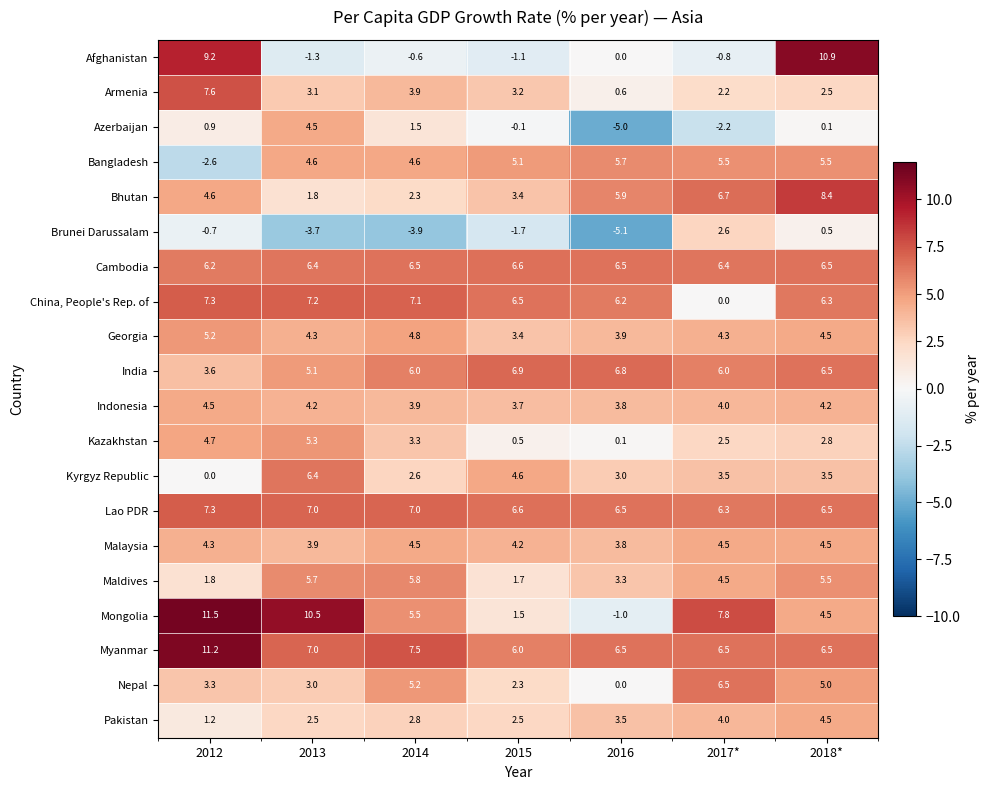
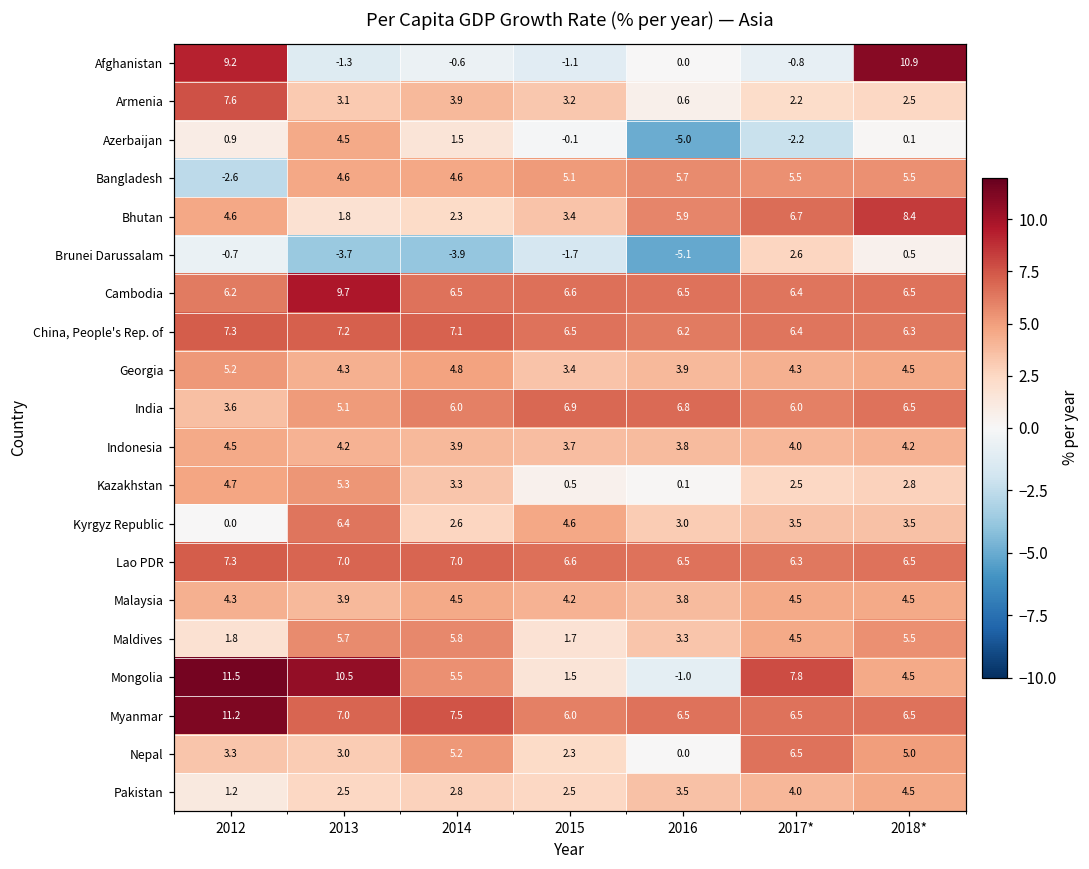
  {
    "Afghanistan": {
      "2012": 9.2,
      "2013": -1.3,
      "2014": -0.6,
      "2015": -1.1,
      "2016": 0.0,
      "2017*": -0.8,
      "2018*": 10.9
    },
    "Armenia": {
      "2012": 7.6,
      "2013": 3.1,
      "2014": 3.9,
      "2015": 3.2,
      "2016": 0.6,
      "2017*": 2.2,
      "2018*": 2.5
    },
    "Azerbaijan": {
      "2012": 0.9,
      "2013": 4.5,
      "2014": 1.5,
      "2015": -0.1,
      "2016": -5.0,
      "2017*": -2.2,
      "2018*": 0.1
    },
    "Bangladesh": {
      "2012": -2.6,
      "2013": 4.6,
      "2014": 4.6,
      "2015": 5.1,
      "2016": 5.7,
      "2017*": 5.5,
      "2018*": 5.5
    },
    "Bhutan": {
      "2012": 4.6,
      "2013": 1.8,
      "2014": 2.3,
      "2015": 3.4,
      "2016": 5.9,
      "2017*": 6.7,
      "2018*": 8.4
    },
    "Brunei Darussalam": {
      "2012": -0.7,
      "2013": -3.7,
      "2014": -3.9,
      "2015": -1.7,
      "2016": -5.1,
      "2017*": 2.6,
      "2018*": 0.5
    },
    "Cambodia": {
      "2012": 6.2,
-     "2013": 6.4,
+     "2013": 9.7,
      "2014": 6.5,
      "2015": 6.6,
      "2016": 6.5,
      "2017*": 6.4,
      "2018*": 6.5
    },
    "China, People's Rep. of": {
      "2012": 7.3,
      "2013": 7.2,
      "2014": 7.1,
      "2015": 6.5,
      "2016": 6.2,
-     "2017*": 0.0,
+     "2017*": 6.4,
      "2018*": 6.3
    },
    "Georgia": {
      "2012": 5.2,
      "2013": 4.3,
      "2014": 4.8,
      "2015": 3.4,
      "2016": 3.9,
      "2017*": 4.3,
      "2018*": 4.5
    },
    "India": {
      "2012": 3.6,
      "2013": 5.1,
      "2014": 6.0,
      "2015": 6.9,
      "2016": 6.8,
      "2017*": 6.0,
      "2018*": 6.5
    },
    "Indonesia": {
      "2012": 4.5,
      "2013": 4.2,
      "2014": 3.9,
      "2015": 3.7,
      "2016": 3.8,
      "2017*": 4.0,
      "2018*": 4.2
    },
    "Kazakhstan": {
      "2012": 4.7,
      "2013": 5.3,
      "2014": 3.3,
      "2015": 0.5,
      "2016": 0.1,
      "2017*": 2.5,
      "2018*": 2.8
    },
    "Kyrgyz Republic": {
      "2012": 0.0,
      "2013": 6.4,
      "2014": 2.6,
      "2015": 4.6,
      "2016": 3.0,
      "2017*": 3.5,
      "2018*": 3.5
    },
    "Lao PDR": {
      "2012": 7.3,
      "2013": 7.0,
      "2014": 7.0,
      "2015": 6.6,
      "2016": 6.5,
      "2017*": 6.3,
      "2018*": 6.5
    },
    "Malaysia": {
      "2012": 4.3,
      "2013": 3.9,
      "2014": 4.5,
      "2015": 4.2,
      "2016": 3.8,
      "2017*": 4.5,
      "2018*": 4.5
    },
    "Maldives": {
      "2012": 1.8,
      "2013": 5.7,
      "2014": 5.8,
      "2015": 1.7,
      "2016": 3.3,
      "2017*": 4.5,
      "2018*": 5.5
    },
    "Mongolia": {
      "2012": 11.5,
      "2013": 10.5,
      "2014": 5.5,
      "2015": 1.5,
      "2016": -1.0,
      "2017*": 7.8,
      "2018*": 4.5
    },
    "Myanmar": {
      "2012": 11.2,
      "2013": 7.0,
      "2014": 7.5,
      "2015": 6.0,
      "2016": 6.5,
      "2017*": 6.5,
      "2018*": 6.5
    },
    "Nepal": {
      "2012": 3.3,
      "2013": 3.0,
      "2014": 5.2,
      "2015": 2.3,
      "2016": 0.0,
      "2017*": 6.5,
      "2018*": 5.0
    },
    "Pakistan": {
      "2012": 1.2,
      "2013": 2.5,
      "2014": 2.8,
      "2015": 2.5,
      "2016": 3.5,
      "2017*": 4.0,
      "2018*": 4.5
    }
  }
